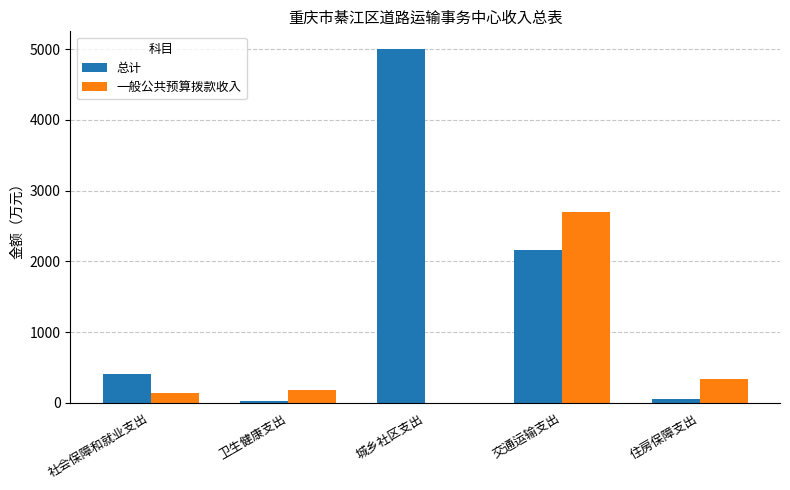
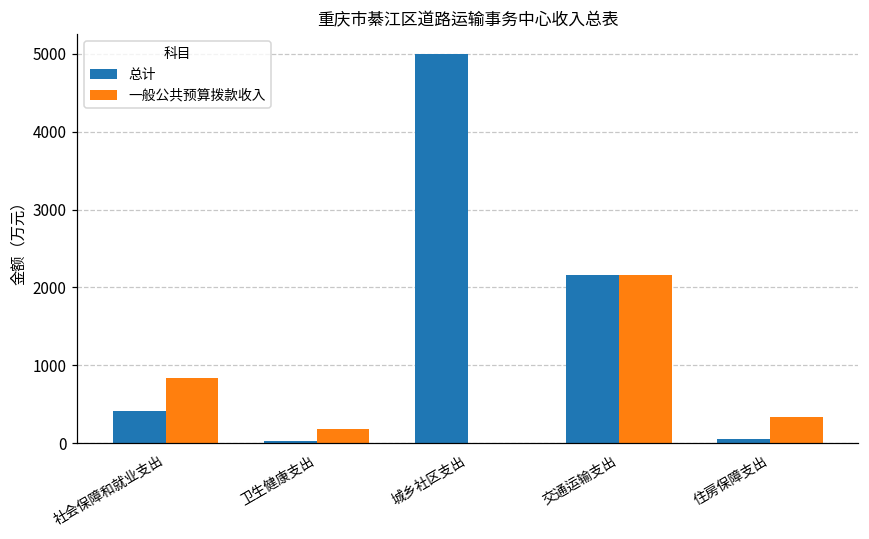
  {
    "总计": {
      "社会保障和就业支出": 400,
      "城乡社区支出": 5000,
      "交通运输支出": 2200,
      "住房保障支出": 100
    },
    "一般公共预算拨款收入": {
-     "社会保障和就业支出": 100,
+     "社会保障和就业支出": 800,
      "卫生健康支出": 200,
      "城乡社区支出": 0,
-     "交通运输支出": 2700,
+     "交通运输支出": 2200,
      "住房保障支出": 300
    }
  }
